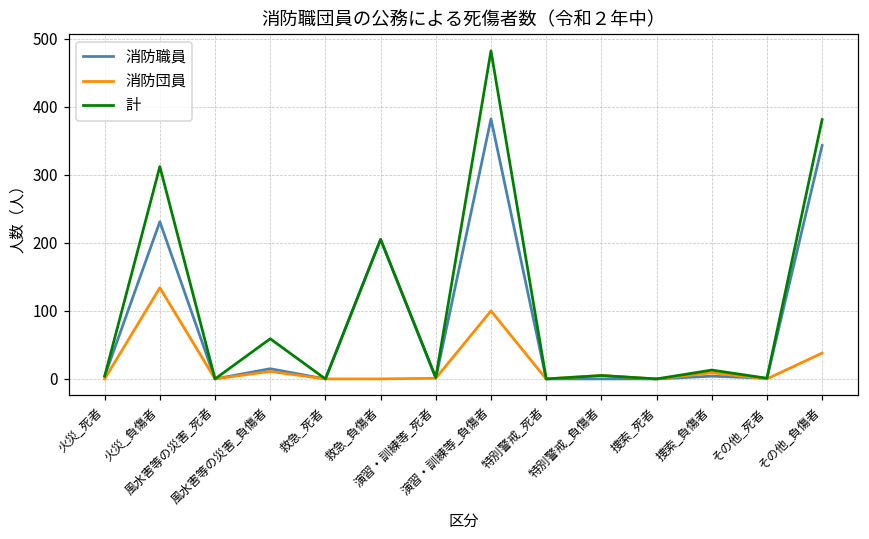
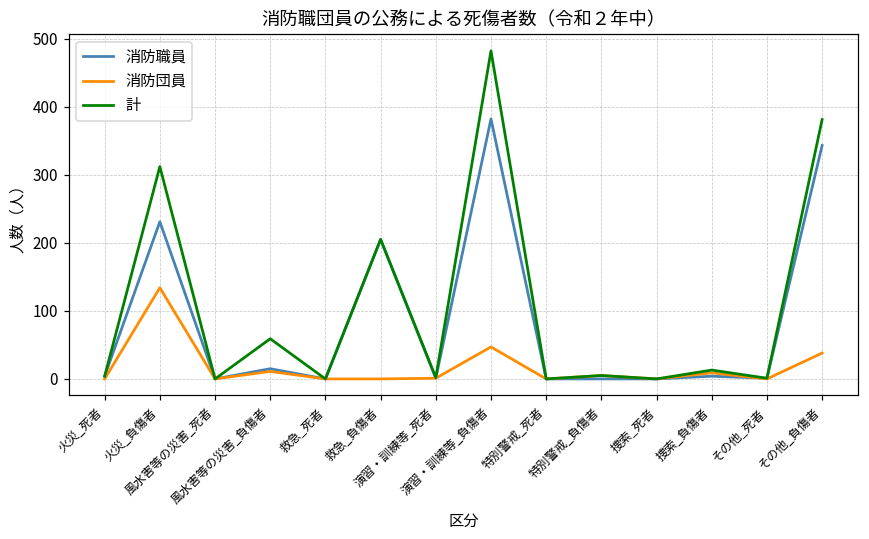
  {
    "消防職員": {
      "火災_負傷者": 230,
      "演習・訓練等_負傷者": 380,
      "特別警戒_負傷者": 0,
      "捜索_負傷者": 0,
      "その他_負傷者": 340
    },
    "消防団員": {
      "火災_負傷者": 130,
      "救急_負傷者": 0,
-     "演習・訓練等_負傷者": 100,
+     "演習・訓練等_負傷者": 50,
      "その他_負傷者": 40
    },
    "計": {
      "火災_負傷者": 310,
      "風水害等の災害_負傷者": 60,
      "演習・訓練等_負傷者": 480,
      "その他_負傷者": 380
    }
  }
